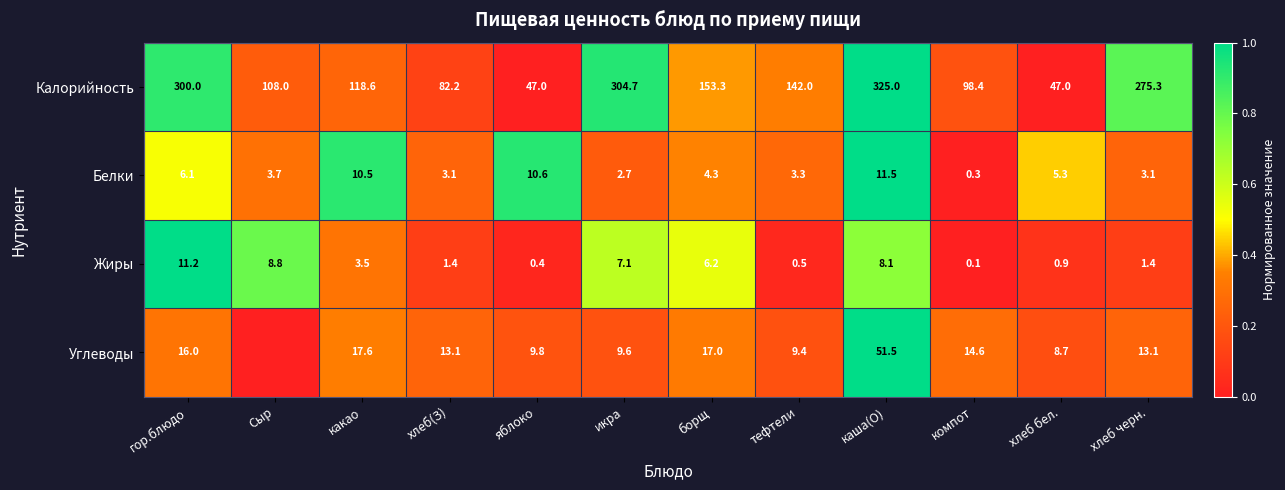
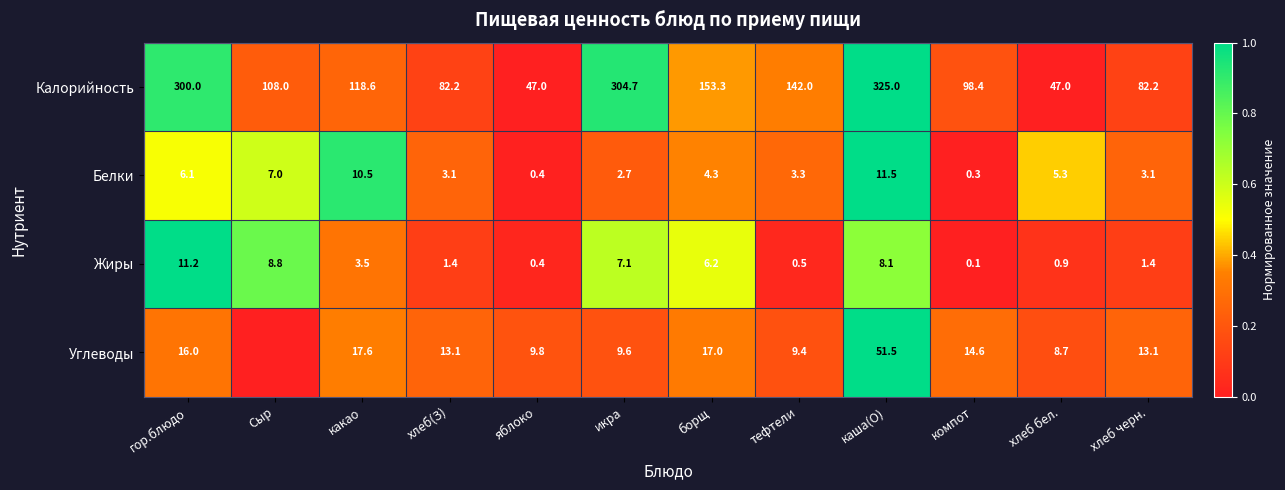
  {
    "Калорийность": {
      "гор.блюдо": 300.0,
      "Сыр": 108.0,
      "какао": 118.6,
      "хлеб(З)": 82.2,
      "яблоко": 47.0,
      "икра": 304.7,
      "борщ": 153.3,
      "тефтели": 142.0,
      "каша(О)": 325.0,
      "компот": 98.4,
      "хлеб бел.": 47.0,
-     "хлеб черн.": 275.3
+     "хлеб черн.": 82.2
    },
    "Белки": {
      "гор.блюдо": 6.1,
-     "Сыр": 3.7,
+     "Сыр": 7.0,
      "какао": 10.5,
      "хлеб(З)": 3.1,
-     "яблоко": 10.6,
+     "яблоко": 0.4,
      "икра": 2.7,
      "борщ": 4.3,
      "тефтели": 3.3,
      "каша(О)": 11.5,
      "компот": 0.3,
      "хлеб бел.": 5.3,
      "хлеб черн.": 3.1
    },
    "Жиры": {
      "гор.блюдо": 11.2,
      "Сыр": 8.8,
      "какао": 3.5,
      "хлеб(З)": 1.4,
      "яблоко": 0.4,
      "икра": 7.1,
      "борщ": 6.2,
      "тефтели": 0.5,
      "каша(О)": 8.1,
      "компот": 0.1,
      "хлеб бел.": 0.9,
      "хлеб черн.": 1.4
    },
    "Углеводы": {
      "гор.блюдо": 16.0,
      "какао": 17.6,
      "хлеб(З)": 13.1,
      "яблоко": 9.8,
      "икра": 9.6,
      "борщ": 17.0,
      "тефтели": 9.4,
      "каша(О)": 51.5,
      "компот": 14.6,
      "хлеб бел.": 8.7,
      "хлеб черн.": 13.1
    }
  }
